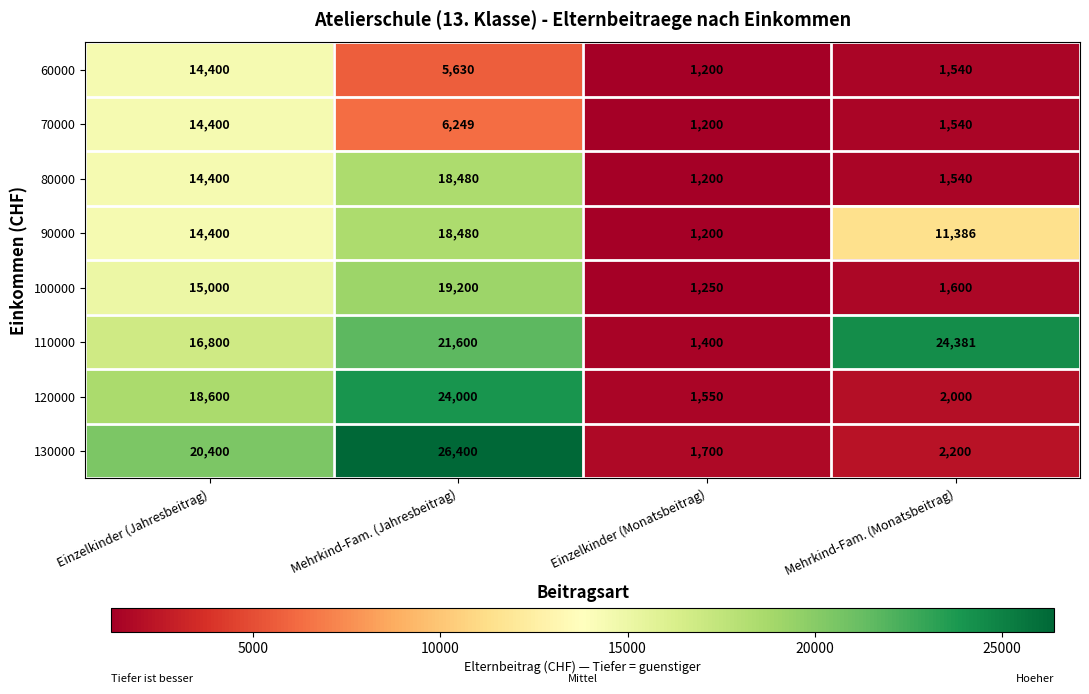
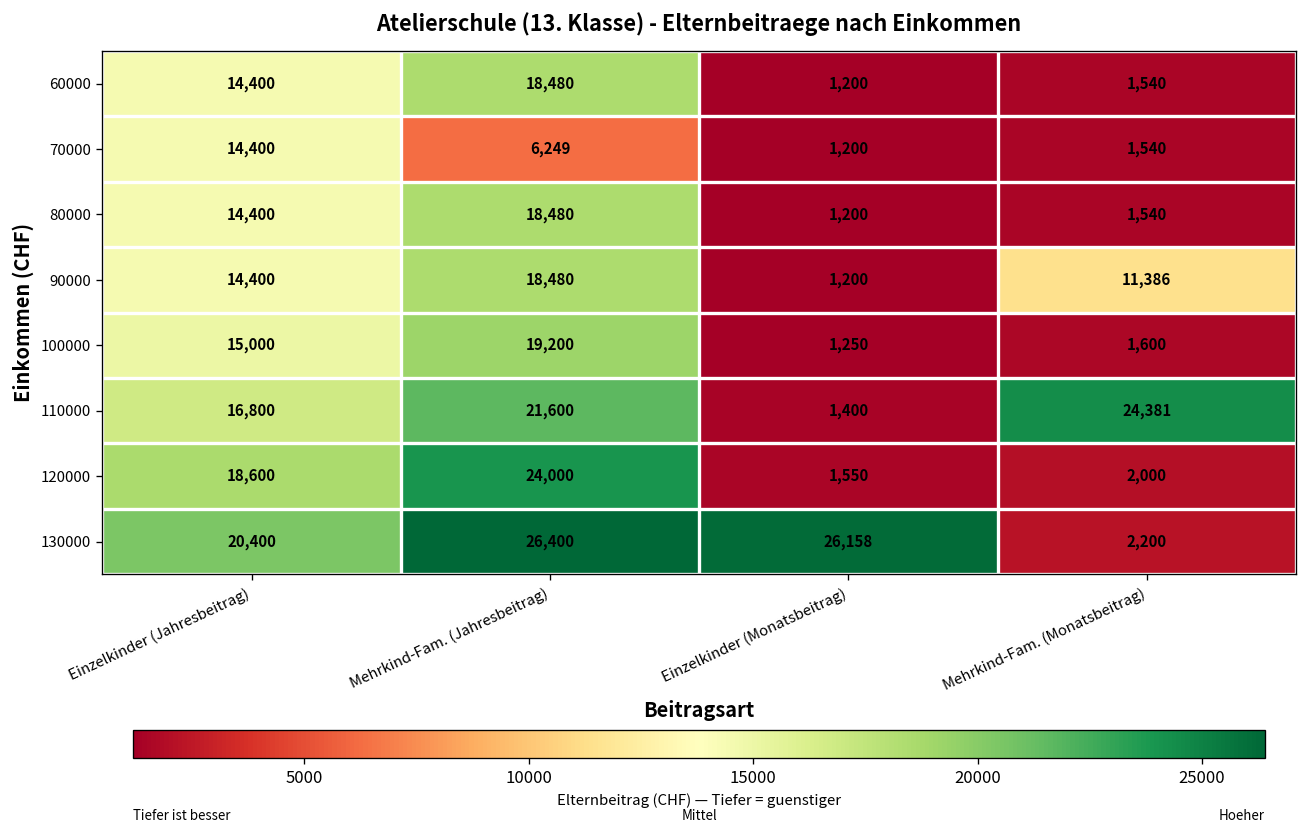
  {
    "60000": {
      "Einzelkinder (Jahresbeitrag)": "14,400",
-     "Mehrkind-Fam. (Jahresbeitrag)": "5,630",
+     "Mehrkind-Fam. (Jahresbeitrag)": "18,480",
      "Einzelkinder (Monatsbeitrag)": "1,200",
      "Mehrkind-Fam. (Monatsbeitrag)": "1,540"
    },
    "70000": {
      "Einzelkinder (Jahresbeitrag)": "14,400",
      "Mehrkind-Fam. (Jahresbeitrag)": "6,249",
      "Einzelkinder (Monatsbeitrag)": "1,200",
      "Mehrkind-Fam. (Monatsbeitrag)": "1,540"
    },
    "80000": {
      "Einzelkinder (Jahresbeitrag)": "14,400",
      "Mehrkind-Fam. (Jahresbeitrag)": "18,480",
      "Einzelkinder (Monatsbeitrag)": "1,200",
      "Mehrkind-Fam. (Monatsbeitrag)": "1,540"
    },
    "90000": {
      "Einzelkinder (Jahresbeitrag)": "14,400",
      "Mehrkind-Fam. (Jahresbeitrag)": "18,480",
      "Einzelkinder (Monatsbeitrag)": "1,200",
      "Mehrkind-Fam. (Monatsbeitrag)": "11,386"
    },
    "100000": {
      "Einzelkinder (Jahresbeitrag)": "15,000",
      "Mehrkind-Fam. (Jahresbeitrag)": "19,200",
      "Einzelkinder (Monatsbeitrag)": "1,250",
      "Mehrkind-Fam. (Monatsbeitrag)": "1,600"
    },
    "110000": {
      "Einzelkinder (Jahresbeitrag)": "16,800",
      "Mehrkind-Fam. (Jahresbeitrag)": "21,600",
      "Einzelkinder (Monatsbeitrag)": "1,400",
      "Mehrkind-Fam. (Monatsbeitrag)": "24,381"
    },
    "120000": {
      "Einzelkinder (Jahresbeitrag)": "18,600",
      "Mehrkind-Fam. (Jahresbeitrag)": "24,000",
      "Einzelkinder (Monatsbeitrag)": "1,550",
      "Mehrkind-Fam. (Monatsbeitrag)": "2,000"
    },
    "130000": {
      "Einzelkinder (Jahresbeitrag)": "20,400",
      "Mehrkind-Fam. (Jahresbeitrag)": "26,400",
-     "Einzelkinder (Monatsbeitrag)": "1,700",
+     "Einzelkinder (Monatsbeitrag)": "26,158",
      "Mehrkind-Fam. (Monatsbeitrag)": "2,200"
    }
  }
